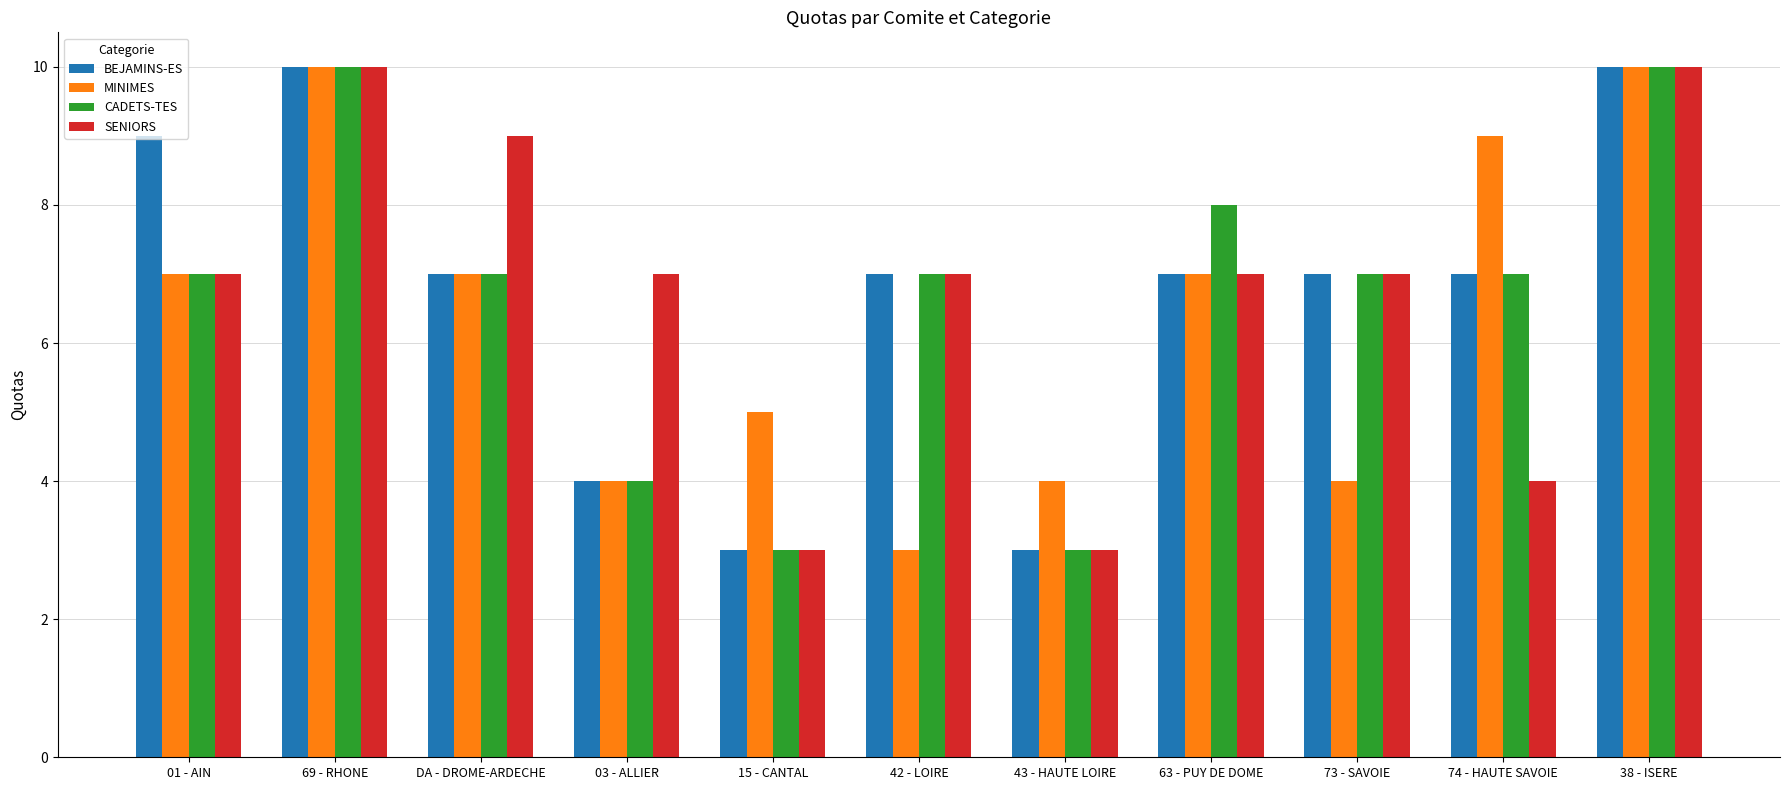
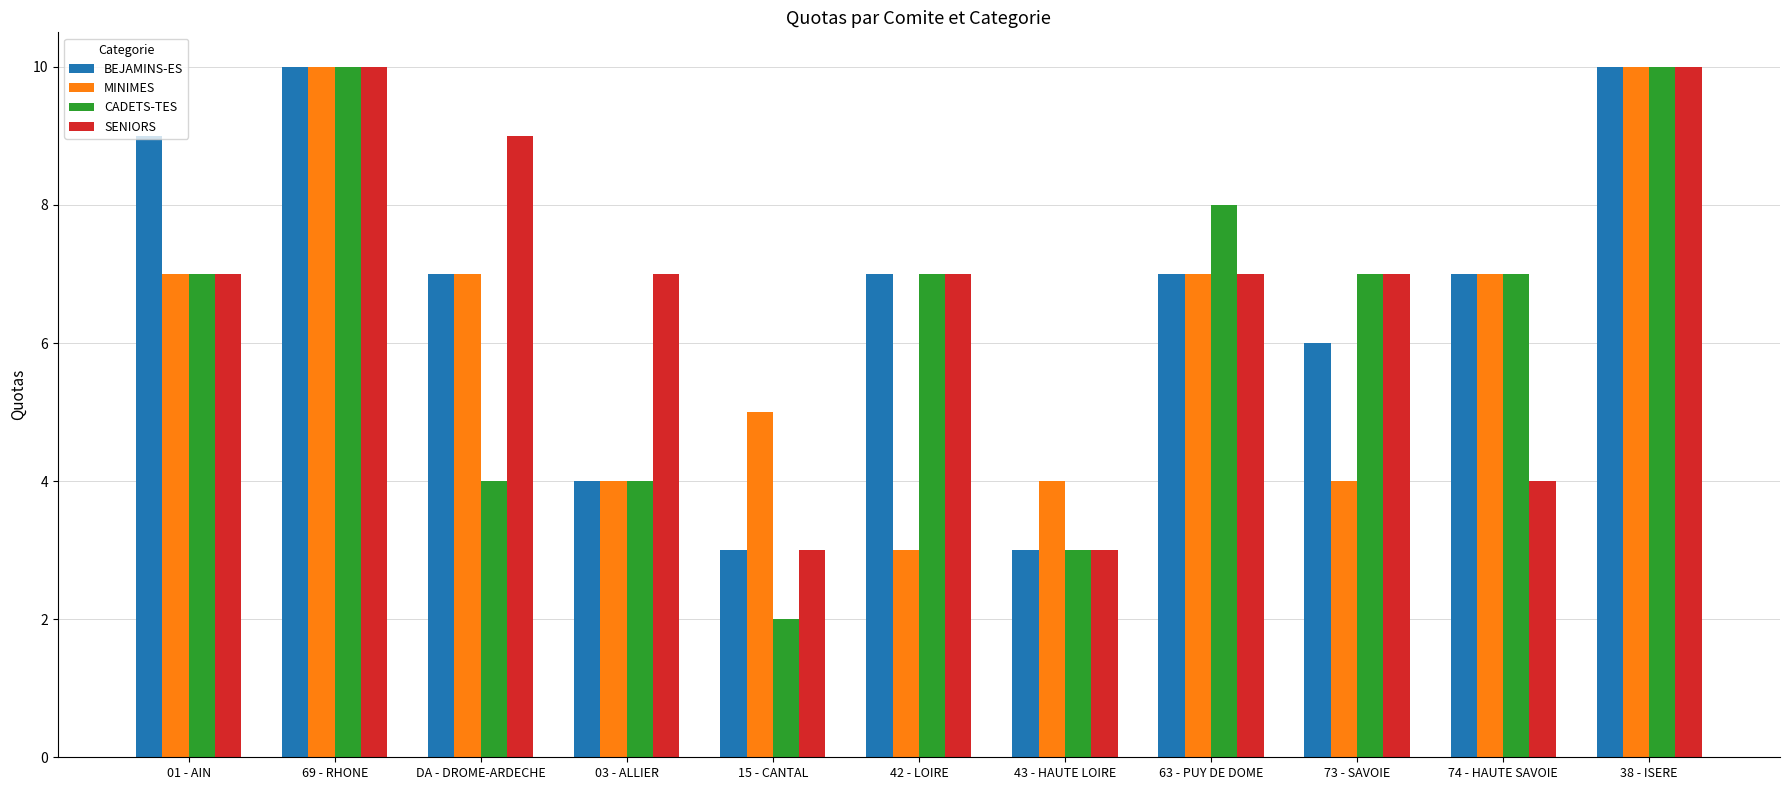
  {
    "BEJAMINS-ES": {
      "69 - RHONE": 10,
      "DA - DROME-ARDECHE": 7,
      "03 - ALLIER": 4,
      "15 - CANTAL": 3,
      "42 - LOIRE": 7,
      "43 - HAUTE LOIRE": 3,
      "63 - PUY DE DOME": 7,
-     "73 - SAVOIE": 7,
+     "73 - SAVOIE": 6,
      "74 - HAUTE SAVOIE": 7,
      "38 - ISERE": 10
    },
    "MINIMES": {
      "01 - AIN": 7,
      "69 - RHONE": 10,
      "DA - DROME-ARDECHE": 7,
      "03 - ALLIER": 4,
      "15 - CANTAL": 5,
      "42 - LOIRE": 3,
      "43 - HAUTE LOIRE": 4,
      "63 - PUY DE DOME": 7,
      "73 - SAVOIE": 4,
-     "74 - HAUTE SAVOIE": 9,
+     "74 - HAUTE SAVOIE": 7,
      "38 - ISERE": 10
    },
    "CADETS-TES": {
      "01 - AIN": 7,
      "69 - RHONE": 10,
-     "DA - DROME-ARDECHE": 7,
+     "DA - DROME-ARDECHE": 4,
      "03 - ALLIER": 4,
-     "15 - CANTAL": 3,
+     "15 - CANTAL": 2,
      "42 - LOIRE": 7,
      "43 - HAUTE LOIRE": 3,
      "63 - PUY DE DOME": 8,
      "73 - SAVOIE": 7,
      "74 - HAUTE SAVOIE": 7,
      "38 - ISERE": 10
    },
    "SENIORS": {
      "01 - AIN": 7,
      "69 - RHONE": 10,
      "DA - DROME-ARDECHE": 9,
      "03 - ALLIER": 7,
      "15 - CANTAL": 3,
      "42 - LOIRE": 7,
      "43 - HAUTE LOIRE": 3,
      "63 - PUY DE DOME": 7,
      "73 - SAVOIE": 7,
      "74 - HAUTE SAVOIE": 4,
      "38 - ISERE": 10
    }
  }
